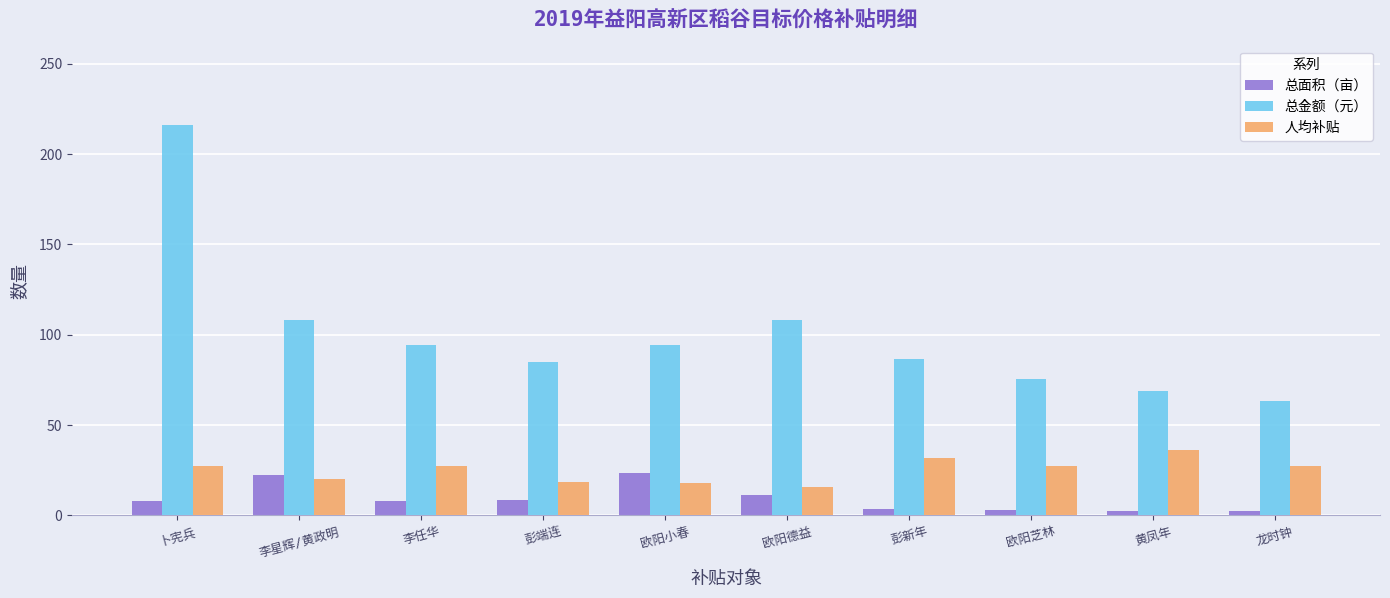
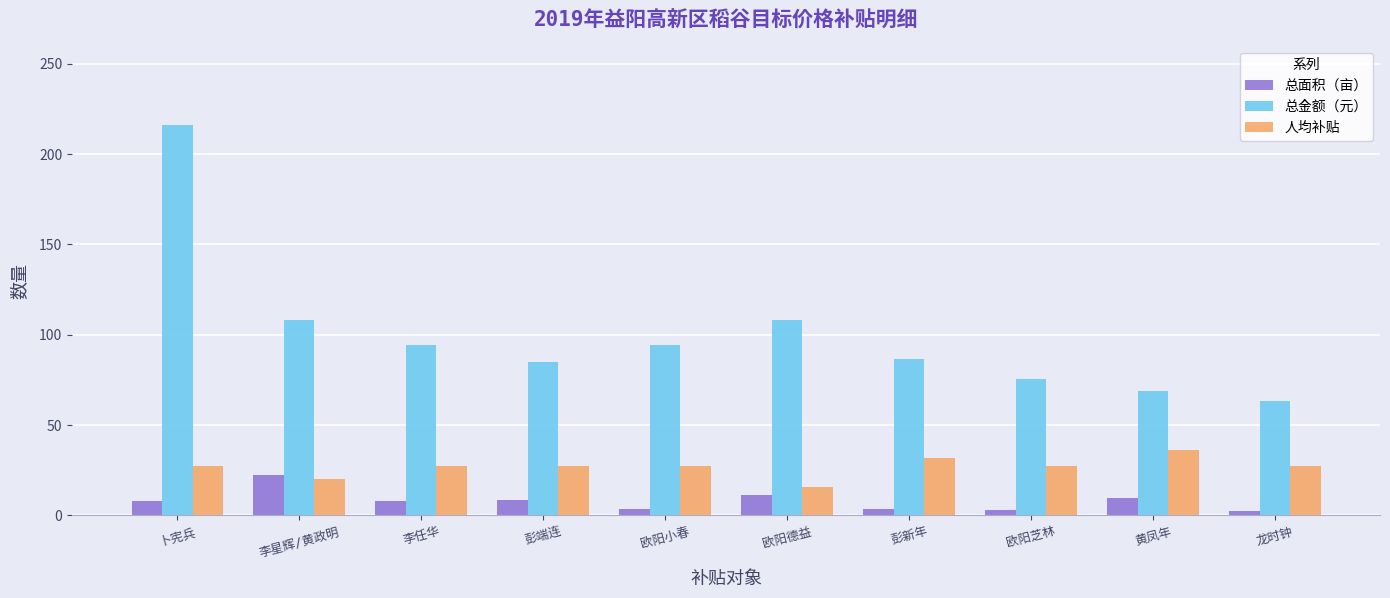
  {
    "总面积（亩）": {
      "卜宪兵": 8,
      "李星辉/黄政明": 22,
      "李任华": 8,
      "彭端连": 9,
-     "欧阳小春": 24,
+     "欧阳小春": 4,
      "欧阳德益": 11,
      "彭新年": 3,
      "欧阳芝林": 3,
-     "黄凤年": 3,
+     "黄凤年": 10,
      "龙时钟": 2
    },
    "总金额（元）": {
      "卜宪兵": 216,
      "李星辉/黄政明": 108,
      "李任华": 95,
      "彭端连": 85,
      "欧阳小春": 95,
      "欧阳德益": 108,
      "彭新年": 86,
      "欧阳芝林": 76,
      "黄凤年": 69,
      "龙时钟": 63
    },
    "人均补贴": {
      "卜宪兵": 27,
      "李星辉/黄政明": 20,
      "李任华": 27,
-     "彭端连": 18,
-     "欧阳小春": 18,
+     "彭端连": 27,
+     "欧阳小春": 27,
      "欧阳德益": 16,
      "彭新年": 32,
      "欧阳芝林": 27,
      "黄凤年": 36,
      "龙时钟": 27
    }
  }
